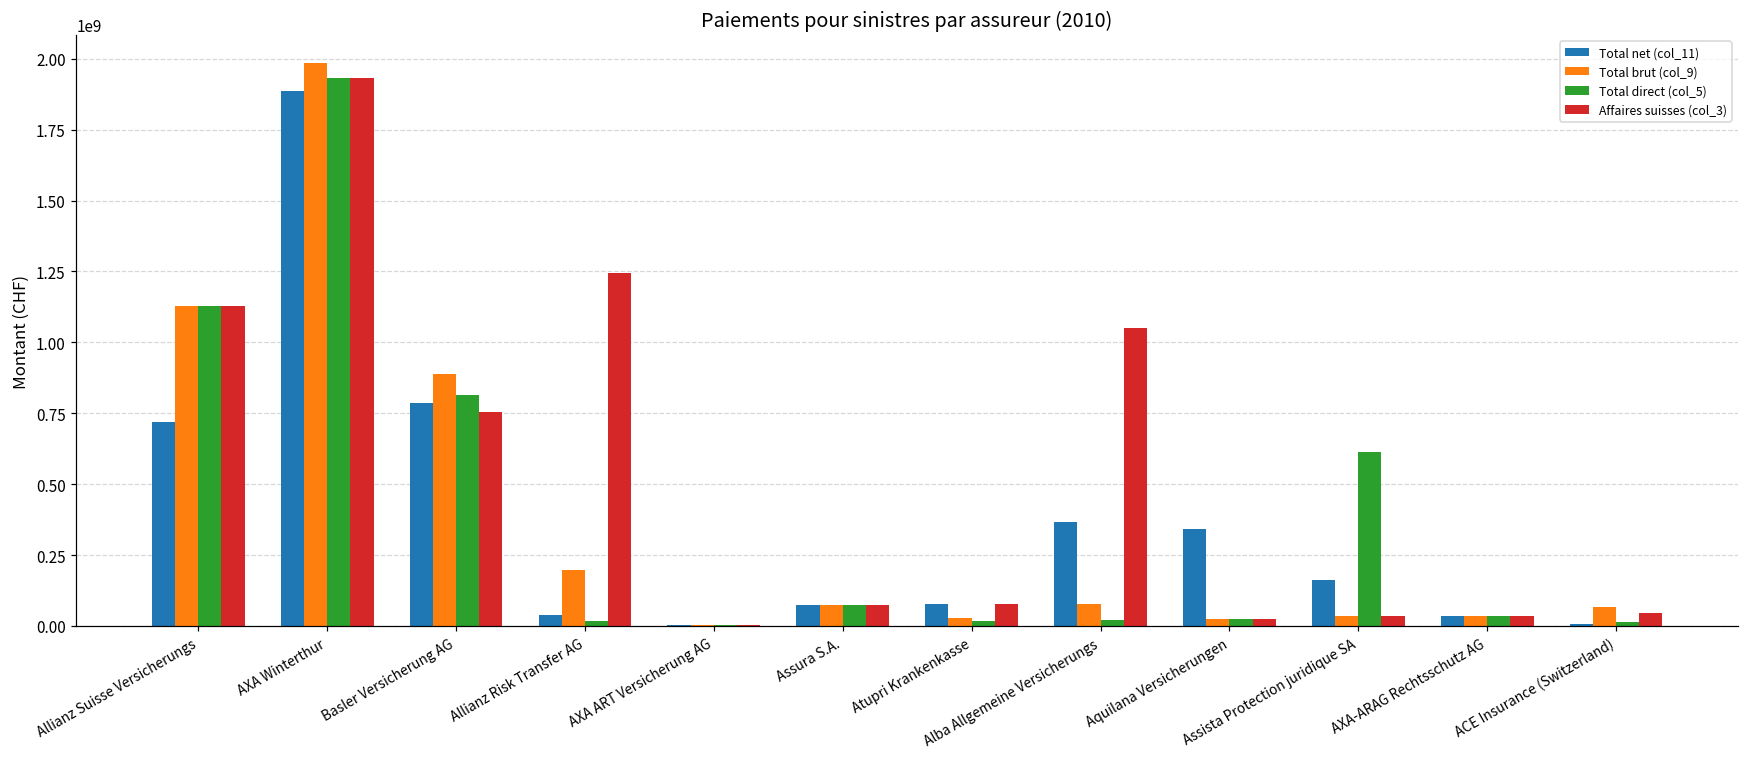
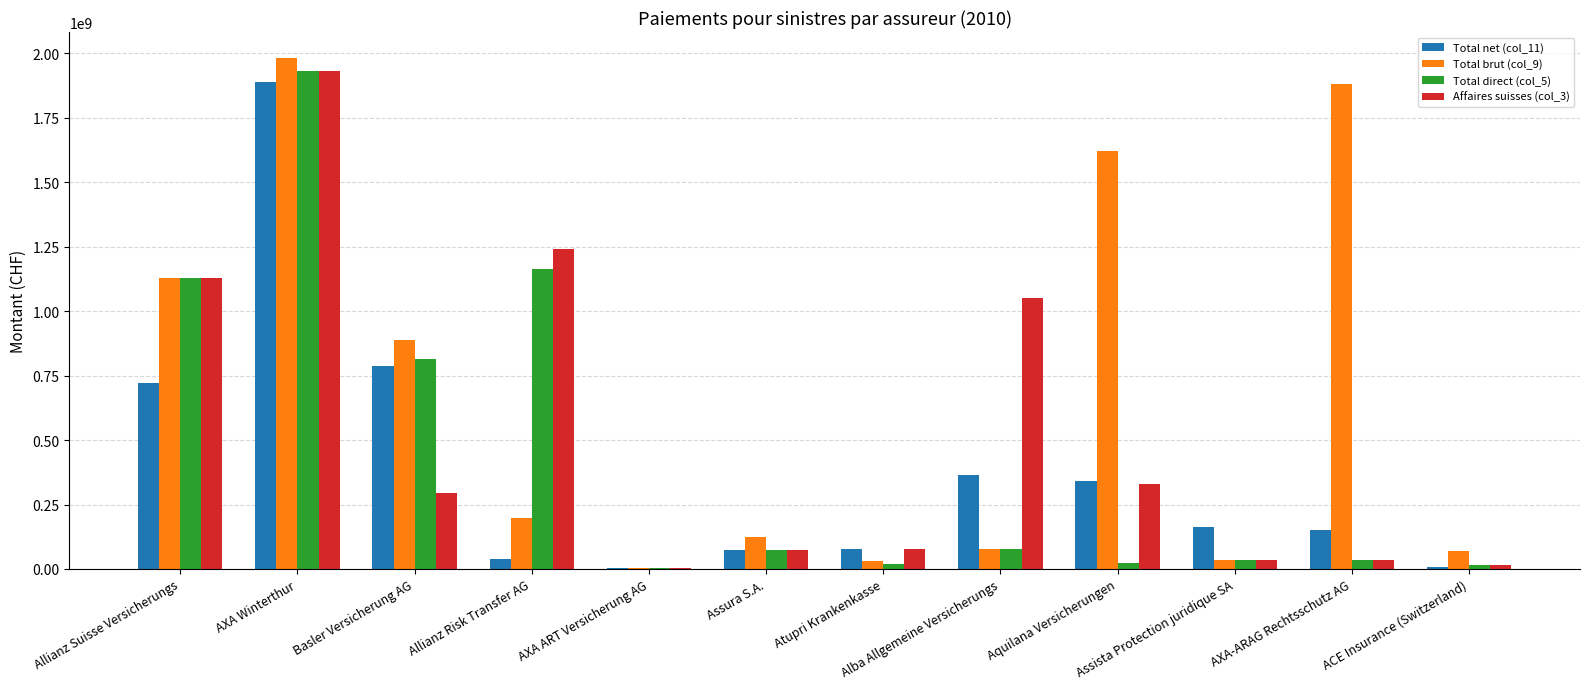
  {
    "Total net (col_11)": {
      "Allianz Suisse Versicherungs": 720000000,
      "AXA Winterthur": 1890000000,
      "Basler Versicherung AG": 790000000,
      "Allianz Risk Transfer AG": 40000000,
      "Assura S.A.": 70000000,
      "Atupri Krankenkasse": 80000000,
      "Alba Allgemeine Versicherungs": 360000000,
      "Aquilana Versicherungen": 340000000,
      "Assista Protection juridique SA": 160000000,
-     "AXA-ARAG Rechtsschutz AG": 30000000
+     "AXA-ARAG Rechtsschutz AG": 150000000
    },
    "Total brut (col_9)": {
      "Allianz Suisse Versicherungs": 1130000000,
      "AXA Winterthur": 1980000000,
      "Basler Versicherung AG": 890000000,
      "Allianz Risk Transfer AG": 200000000,
-     "Assura S.A.": 70000000,
+     "Assura S.A.": 120000000,
      "Atupri Krankenkasse": 30000000,
      "Alba Allgemeine Versicherungs": 80000000,
-     "Aquilana Versicherungen": 20000000,
+     "Aquilana Versicherungen": 1620000000,
      "Assista Protection juridique SA": 30000000,
-     "AXA-ARAG Rechtsschutz AG": 30000000,
+     "AXA-ARAG Rechtsschutz AG": 1880000000,
      "ACE Insurance (Switzerland)": 70000000
    },
    "Total direct (col_5)": {
      "Allianz Suisse Versicherungs": 1130000000,
      "AXA Winterthur": 1930000000,
      "Basler Versicherung AG": 810000000,
-     "Allianz Risk Transfer AG": 20000000,
+     "Allianz Risk Transfer AG": 1160000000,
      "Assura S.A.": 70000000,
      "Atupri Krankenkasse": 20000000,
-     "Alba Allgemeine Versicherungs": 20000000,
+     "Alba Allgemeine Versicherungs": 80000000,
      "Aquilana Versicherungen": 20000000,
-     "Assista Protection juridique SA": 610000000,
+     "Assista Protection juridique SA": 30000000,
      "AXA-ARAG Rechtsschutz AG": 30000000,
      "ACE Insurance (Switzerland)": 20000000
    },
    "Affaires suisses (col_3)": {
      "Allianz Suisse Versicherungs": 1130000000,
      "AXA Winterthur": 1930000000,
-     "Basler Versicherung AG": 760000000,
+     "Basler Versicherung AG": 290000000,
      "Allianz Risk Transfer AG": 1240000000,
      "Assura S.A.": 70000000,
      "Atupri Krankenkasse": 80000000,
      "Alba Allgemeine Versicherungs": 1050000000,
-     "Aquilana Versicherungen": 20000000,
+     "Aquilana Versicherungen": 330000000,
      "Assista Protection juridique SA": 30000000,
      "AXA-ARAG Rechtsschutz AG": 30000000,
-     "ACE Insurance (Switzerland)": 50000000
+     "ACE Insurance (Switzerland)": 20000000
    }
  }
